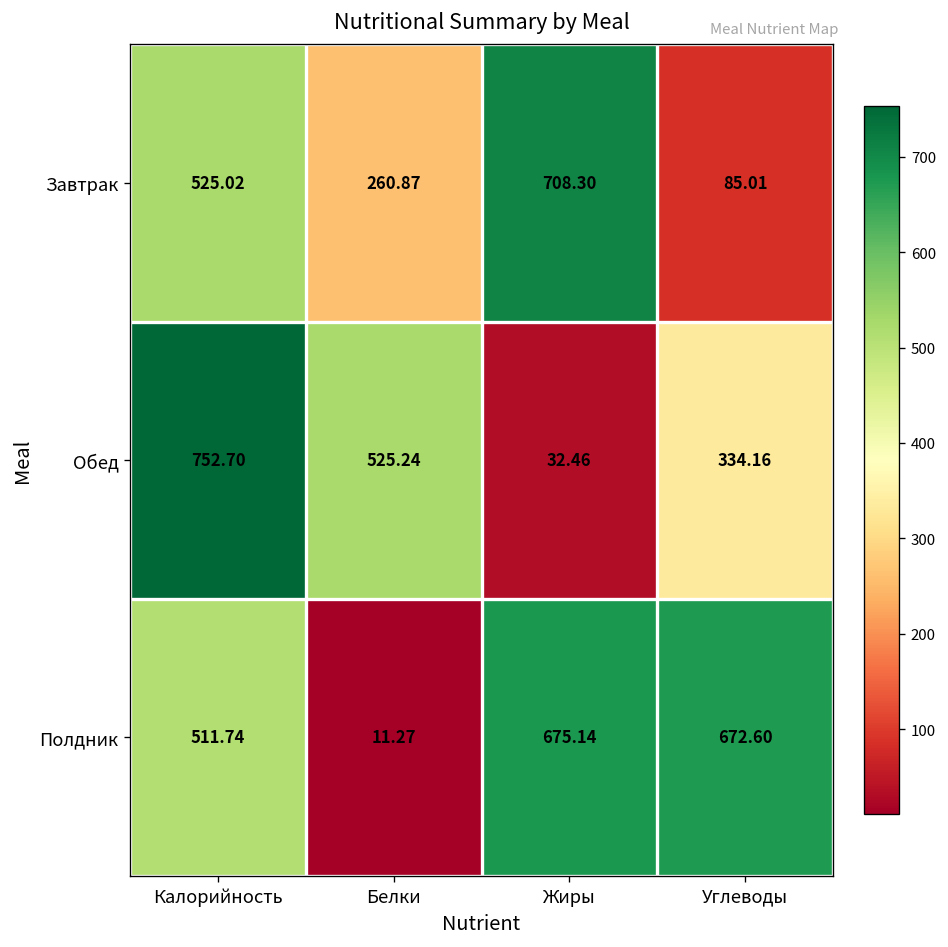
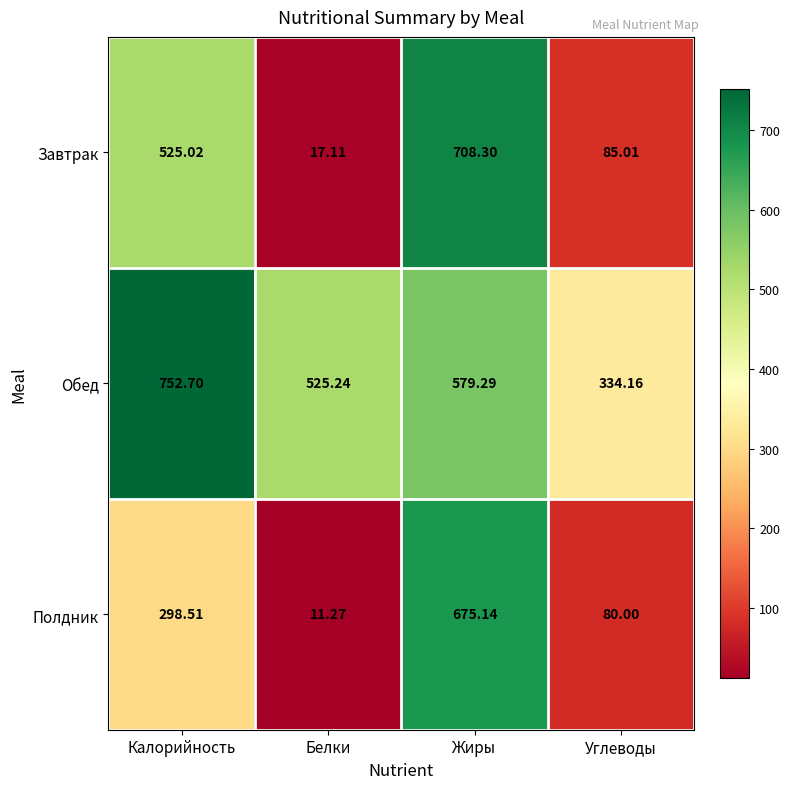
  {
    "Завтрак": {
      "Калорийность": 525.02,
-     "Белки": 260.87,
+     "Белки": 17.11,
      "Жиры": 708.30,
      "Углеводы": 85.01
    },
    "Обед": {
      "Калорийность": 752.70,
      "Белки": 525.24,
-     "Жиры": 32.46,
+     "Жиры": 579.29,
      "Углеводы": 334.16
    },
    "Полдник": {
-     "Калорийность": 511.74,
+     "Калорийность": 298.51,
      "Белки": 11.27,
      "Жиры": 675.14,
-     "Углеводы": 672.60
+     "Углеводы": 80.00
    }
  }
